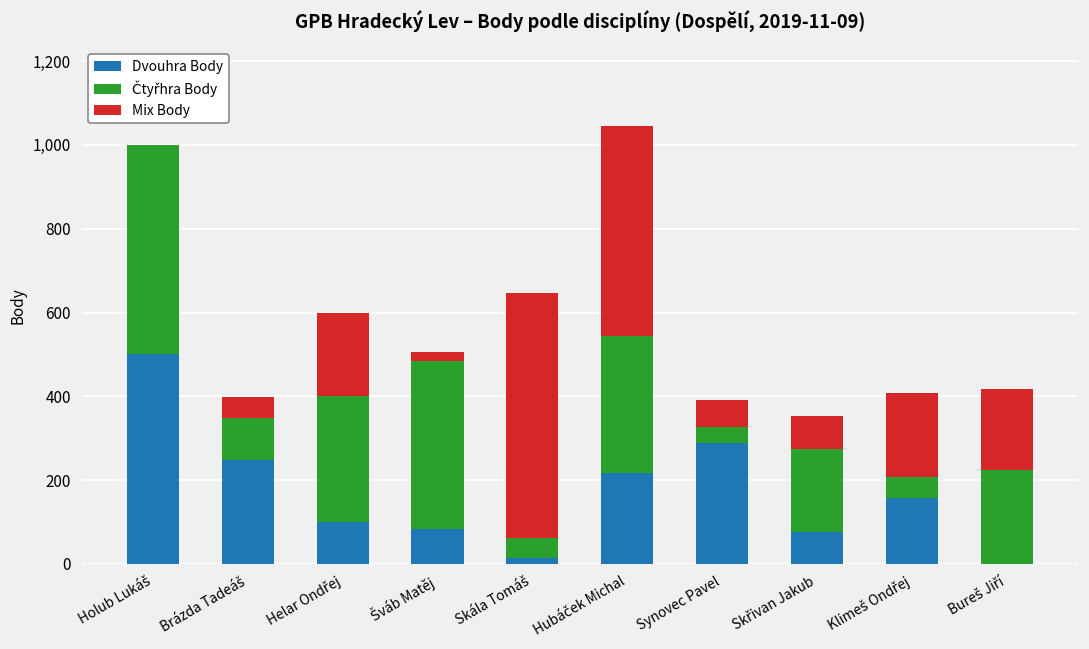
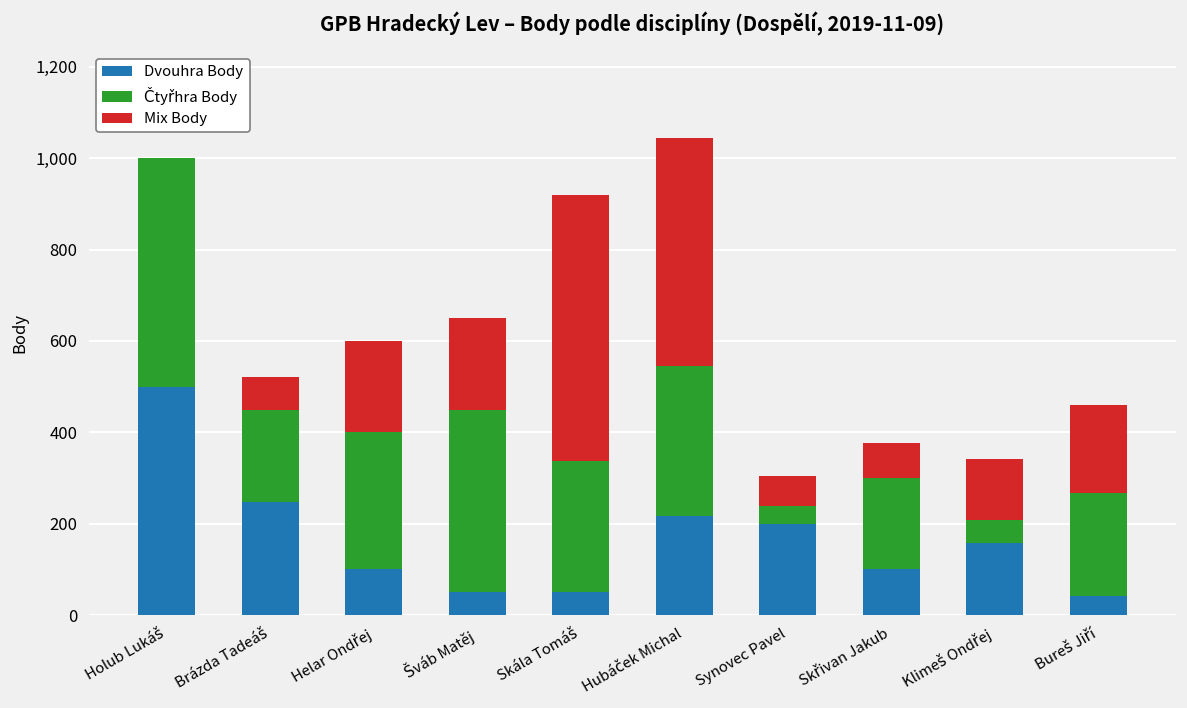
  {
    "Dvouhra Body": {
      "Holub Lukáš": 500,
      "Brázda Tadeáš": 250,
      "Helar Ondřej": 100,
-     "Šváb Matěj": 80,
-     "Skála Tomáš": 10,
+     "Šváb Matěj": 50,
+     "Skála Tomáš": 50,
      "Hubáček Michal": 220,
-     "Synovec Pavel": 290,
-     "Skřivan Jakub": 80,
+     "Synovec Pavel": 200,
+     "Skřivan Jakub": 100,
      "Klimeš Ondřej": 160,
-     "Bureš Jiří": 0
+     "Bureš Jiří": 40
    },
    "Čtyřhra Body": {
      "Holub Lukáš": 500,
-     "Brázda Tadeáš": 100,
+     "Brázda Tadeáš": 200,
      "Helar Ondřej": 300,
      "Šváb Matěj": 400,
-     "Skála Tomáš": 50,
+     "Skála Tomáš": 290,
      "Hubáček Michal": 330,
      "Synovec Pavel": 40,
      "Skřivan Jakub": 200,
      "Klimeš Ondřej": 50,
      "Bureš Jiří": 230
    },
    "Mix Body": {
      "Holub Lukáš": 0,
-     "Brázda Tadeáš": 50,
+     "Brázda Tadeáš": 70,
      "Helar Ondřej": 200,
-     "Šváb Matěj": 20,
+     "Šváb Matěj": 200,
      "Skála Tomáš": 580,
      "Hubáček Michal": 500,
      "Synovec Pavel": 70,
      "Skřivan Jakub": 80,
-     "Klimeš Ondřej": 200,
+     "Klimeš Ondřej": 130,
      "Bureš Jiří": 190
    }
  }
